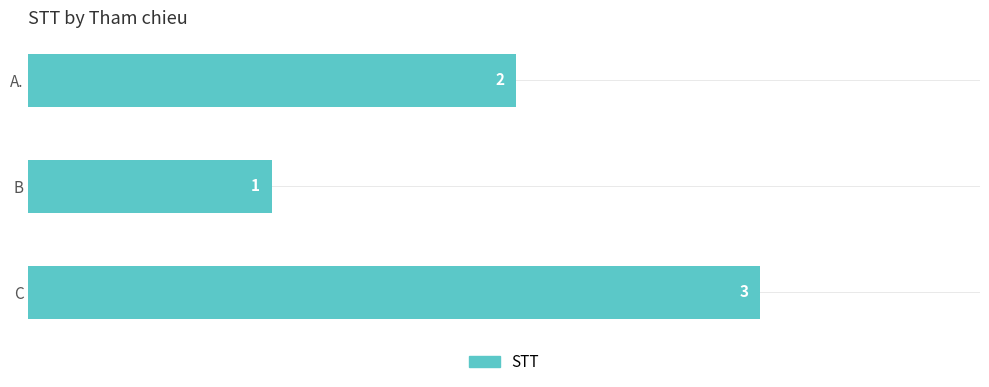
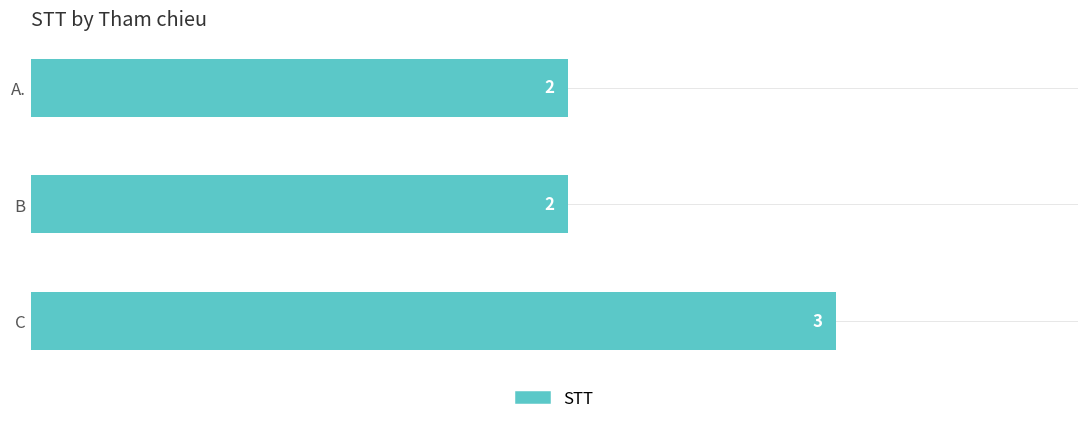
  {
    "A.": 2,
-   "B": 1,
+   "B": 2,
    "C": 3
  }
